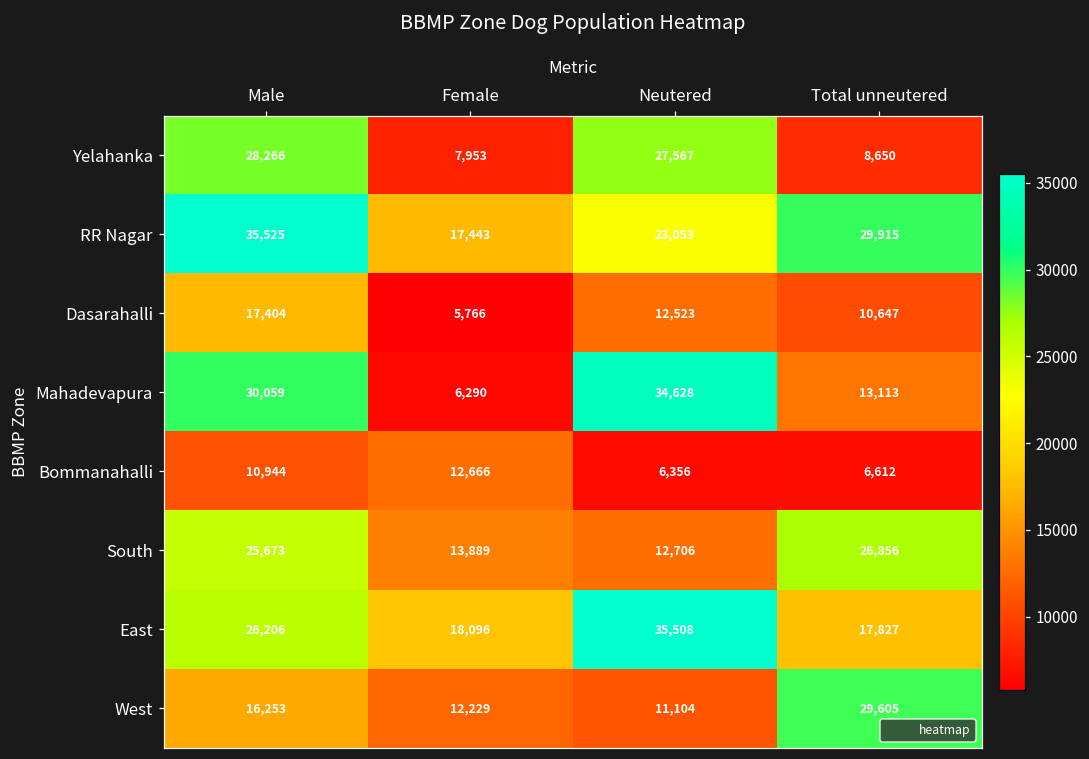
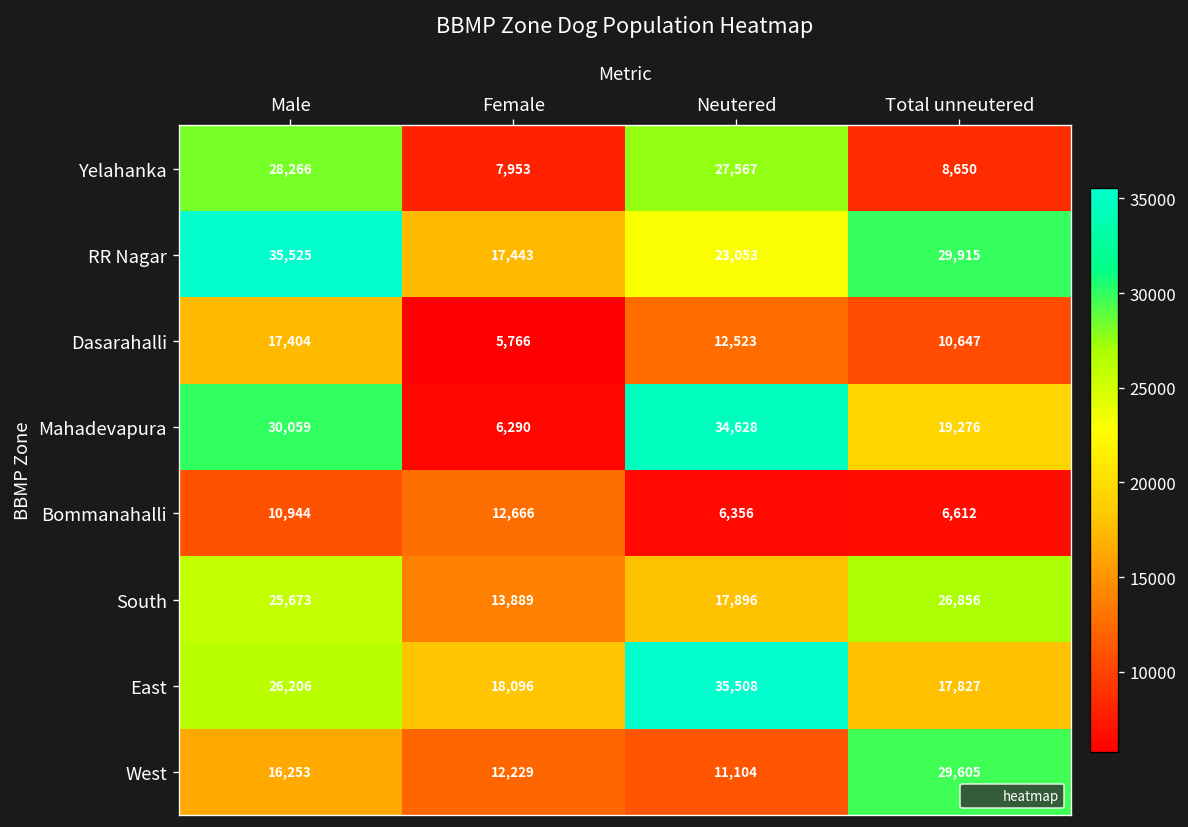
  {
    "Yelahanka": {
      "Male": "28,266",
      "Female": "7,953",
      "Neutered": "27,567",
      "Total unneutered": "8,650"
    },
    "RR Nagar": {
      "Male": "35,525",
      "Female": "17,443",
      "Neutered": "23,053",
      "Total unneutered": "29,915"
    },
    "Dasarahalli": {
      "Male": "17,404",
      "Female": "5,766",
      "Neutered": "12,523",
      "Total unneutered": "10,647"
    },
    "Mahadevapura": {
      "Male": "30,059",
      "Female": "6,290",
      "Neutered": "34,628",
-     "Total unneutered": "13,113"
+     "Total unneutered": "19,276"
    },
    "Bommanahalli": {
      "Male": "10,944",
      "Female": "12,666",
      "Neutered": "6,356",
      "Total unneutered": "6,612"
    },
    "South": {
      "Male": "25,673",
      "Female": "13,889",
-     "Neutered": "12,706",
+     "Neutered": "17,896",
      "Total unneutered": "26,856"
    },
    "East": {
      "Male": "26,206",
      "Female": "18,096",
      "Neutered": "35,508",
      "Total unneutered": "17,827"
    },
    "West": {
      "Male": "16,253",
      "Female": "12,229",
      "Neutered": "11,104",
      "Total unneutered": "29,605"
    }
  }
